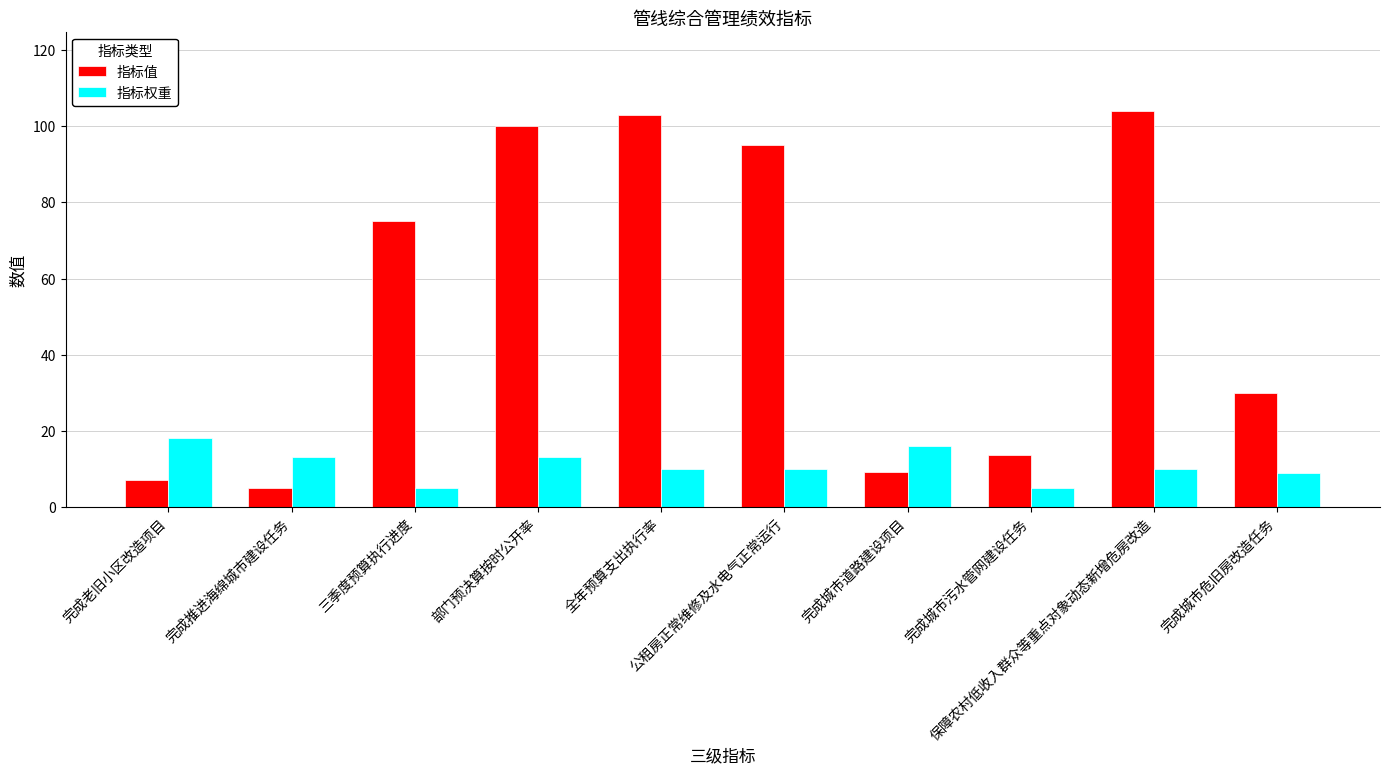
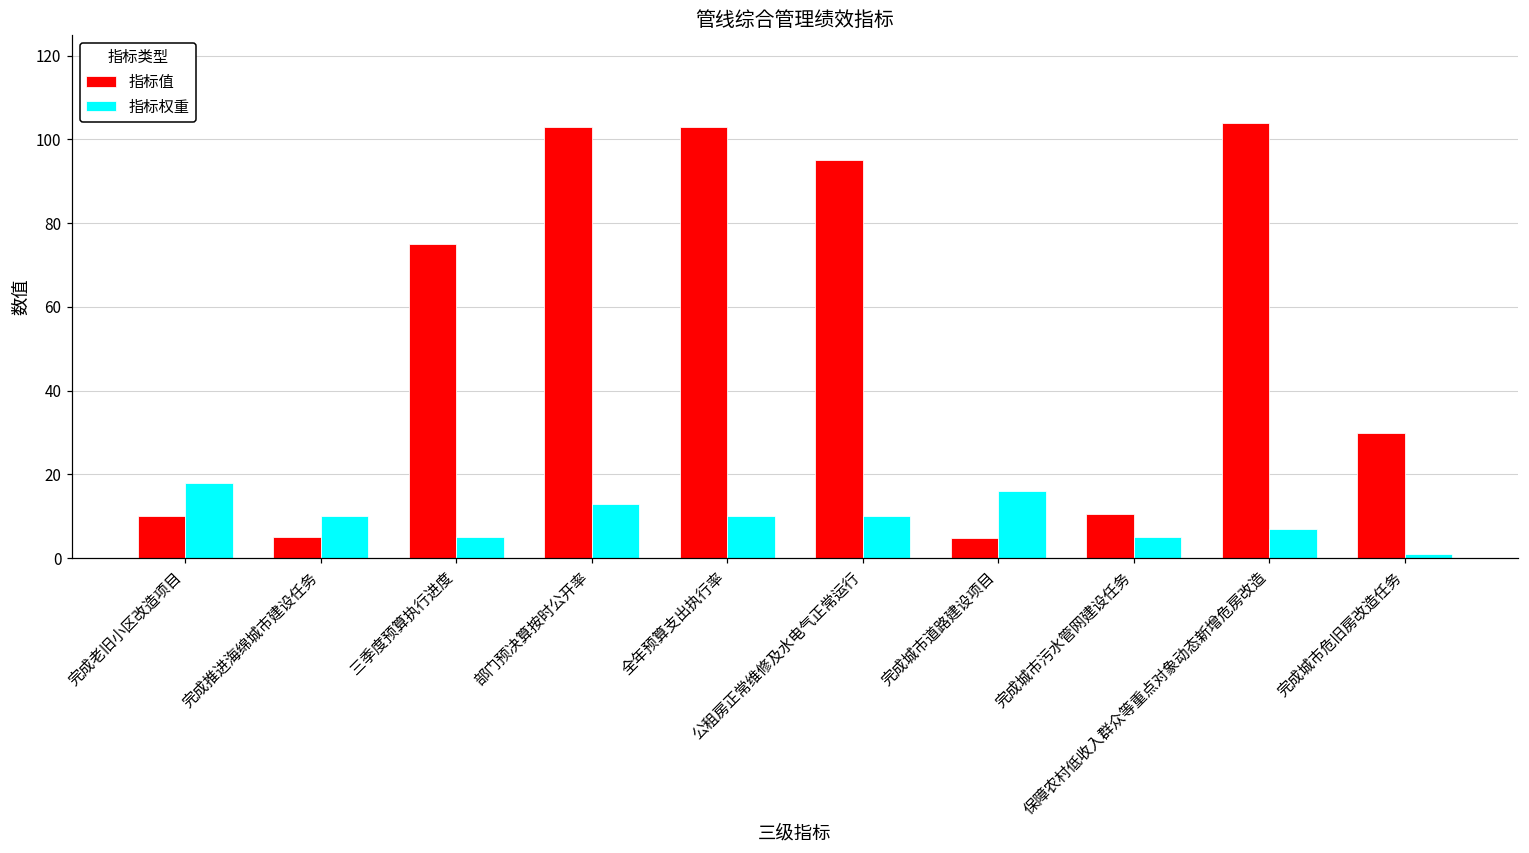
  {
    "指标值": {
-     "完成老旧小区改造项目": 7,
+     "完成老旧小区改造项目": 10,
      "完成推进海绵城市建设任务": 5,
      "三季度预算执行进度": 75,
-     "部门预决算按时公开率": 100,
+     "部门预决算按时公开率": 103,
      "全年预算支出执行率": 103,
      "公租房正常维修及水电气正常运行": 95,
-     "完成城市道路建设项目": 9,
-     "完成城市污水管网建设任务": 14,
+     "完成城市道路建设项目": 5,
+     "完成城市污水管网建设任务": 11,
      "保障农村低收入群众等重点对象动态新增危房改造": 104,
      "完成城市危旧房改造任务": 30
    },
    "指标权重": {
      "完成老旧小区改造项目": 18,
-     "完成推进海绵城市建设任务": 13,
+     "完成推进海绵城市建设任务": 10,
      "三季度预算执行进度": 5,
      "部门预决算按时公开率": 13,
      "全年预算支出执行率": 10,
      "公租房正常维修及水电气正常运行": 10,
      "完成城市道路建设项目": 16,
      "完成城市污水管网建设任务": 5,
-     "保障农村低收入群众等重点对象动态新增危房改造": 10,
-     "完成城市危旧房改造任务": 9
+     "保障农村低收入群众等重点对象动态新增危房改造": 7,
+     "完成城市危旧房改造任务": 1
    }
  }
